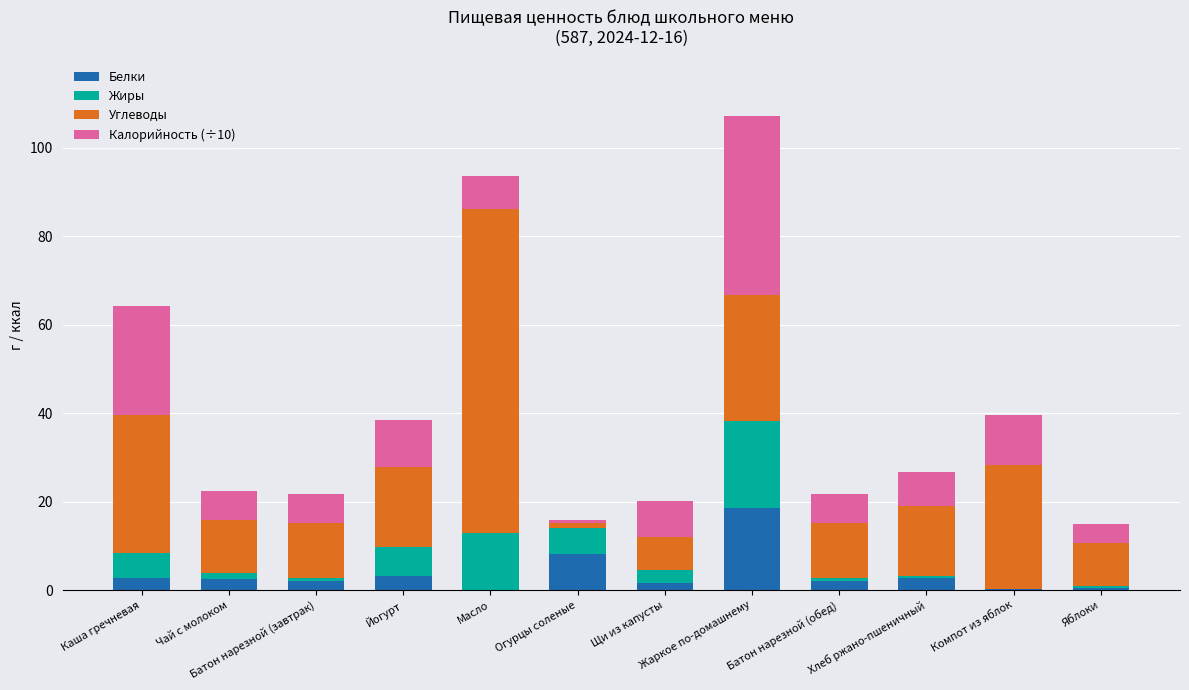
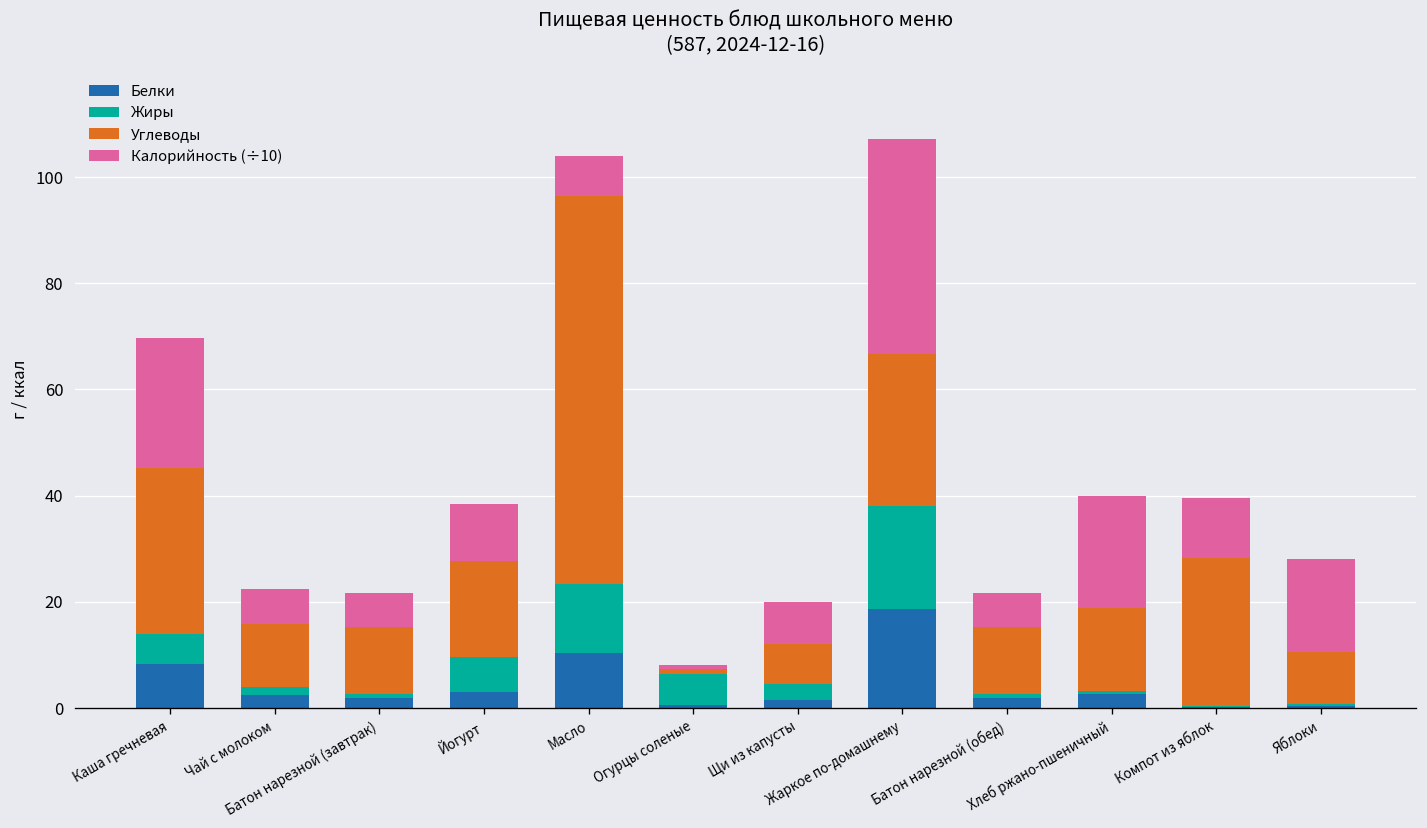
  {
    "Белки": {
-     "Каша гречневая": 3,
+     "Каша гречневая": 8,
      "Чай с молоком": 2,
      "Батон нарезной (завтрак)": 2,
      "Йогурт": 3,
-     "Масло": 0,
-     "Огурцы соленые": 8,
+     "Масло": 10,
+     "Огурцы соленые": 0,
      "Щи из капусты": 2,
      "Жаркое по-домашнему": 19,
      "Батон нарезной (обед)": 2,
      "Хлеб ржано-пшеничный": 3
    },
    "Жиры": {
      "Каша гречневая": 6,
      "Чай с молоком": 1,
      "Батон нарезной (завтрак)": 1,
      "Йогурт": 7,
      "Масло": 13,
      "Огурцы соленые": 6,
      "Щи из капусты": 3,
      "Жаркое по-домашнему": 20,
      "Батон нарезной (обед)": 1
    },
    "Углеводы": {
      "Каша гречневая": 31,
      "Чай с молоком": 12,
      "Батон нарезной (завтрак)": 13,
      "Йогурт": 18,
      "Масло": 73,
      "Огурцы соленые": 1,
      "Щи из капусты": 7,
      "Жаркое по-домашнему": 28,
      "Батон нарезной (обед)": 13,
      "Хлеб ржано-пшеничный": 16,
      "Компот из яблок": 28,
      "Яблоки": 10
    },
    "Калорийность (÷10)": {
      "Каша гречневая": 25,
      "Чай с молоком": 7,
      "Батон нарезной (завтрак)": 7,
      "Йогурт": 11,
      "Масло": 8,
      "Огурцы соленые": 1,
      "Щи из капусты": 8,
      "Жаркое по-домашнему": 41,
      "Батон нарезной (обед)": 7,
-     "Хлеб ржано-пшеничный": 8,
+     "Хлеб ржано-пшеничный": 21,
      "Компот из яблок": 11,
-     "Яблоки": 4
+     "Яблоки": 17
    }
  }
